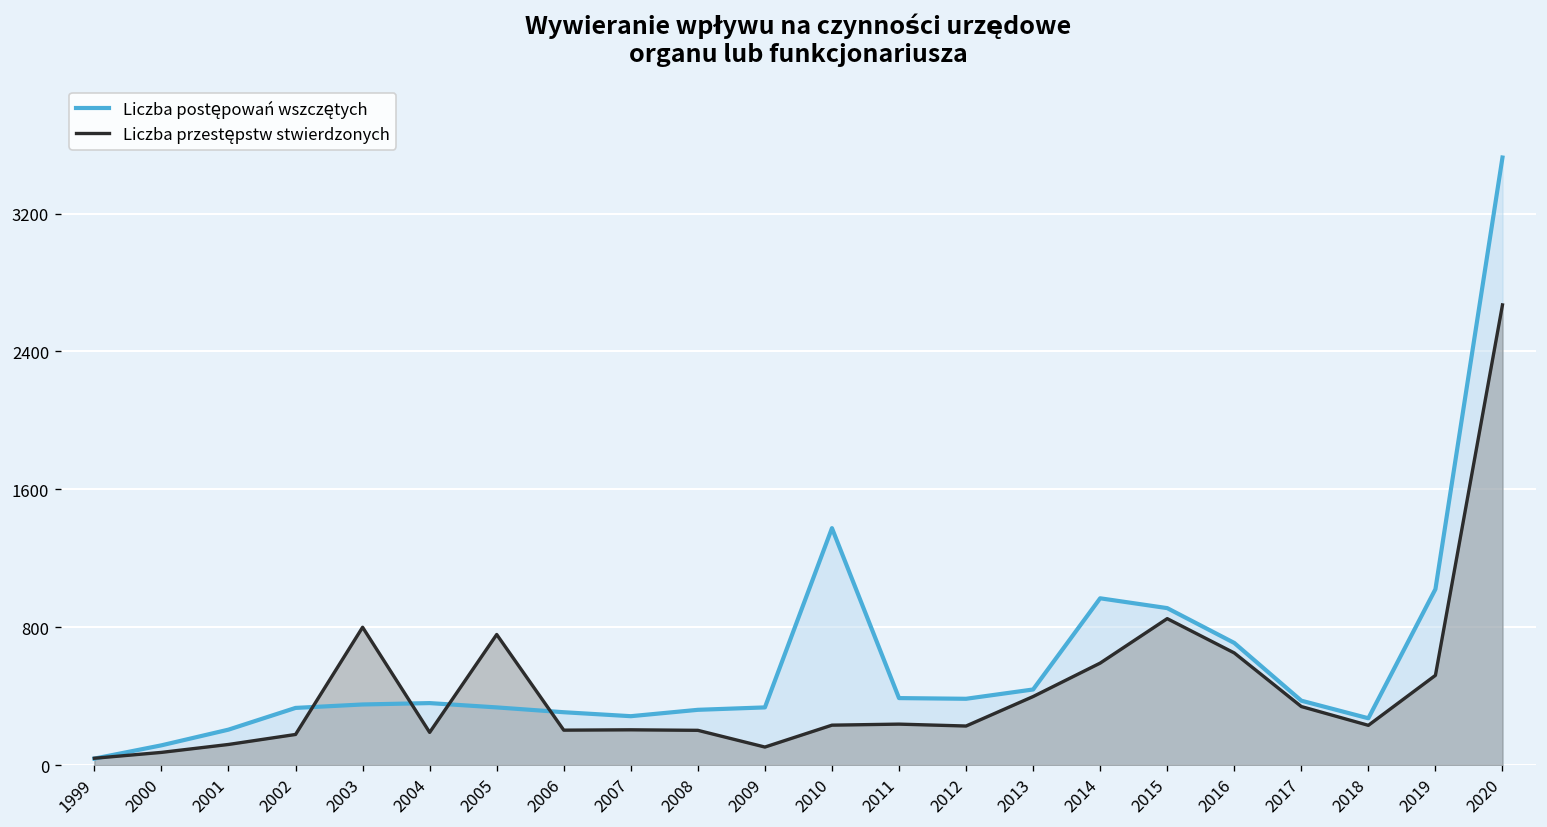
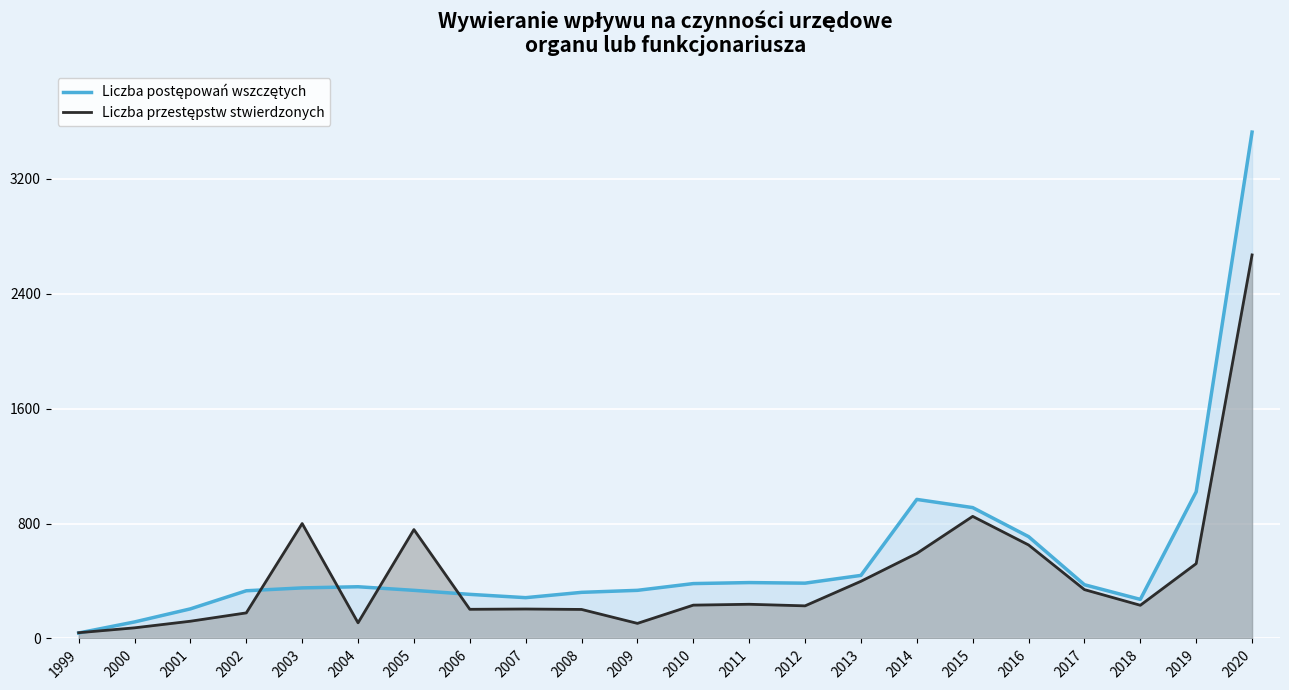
  {
    "Liczba postępowań wszczętych": {
      "2000": 120,
      "2001": 210,
      "2002": 330,
      "2003": 350,
      "2004": 360,
      "2005": 340,
      "2006": 310,
      "2007": 280,
      "2008": 320,
      "2009": 340,
-     "2010": 1380,
+     "2010": 380,
      "2011": 390,
      "2012": 390,
      "2013": 440,
      "2014": 970,
      "2015": 910,
      "2016": 710,
      "2017": 370,
      "2018": 270,
      "2019": 1020,
      "2020": 3530
    },
    "Liczba przestępstw stwierdzonych": {
      "2000": 70,
      "2001": 120,
      "2002": 180,
      "2003": 800,
-     "2004": 190,
+     "2004": 110,
      "2005": 760,
      "2006": 200,
      "2007": 210,
      "2008": 200,
      "2009": 110,
      "2010": 230,
      "2011": 240,
      "2012": 230,
      "2013": 400,
      "2014": 590,
      "2015": 850,
      "2016": 650,
      "2017": 340,
      "2018": 230,
      "2019": 520,
      "2020": 2670
    }
  }
